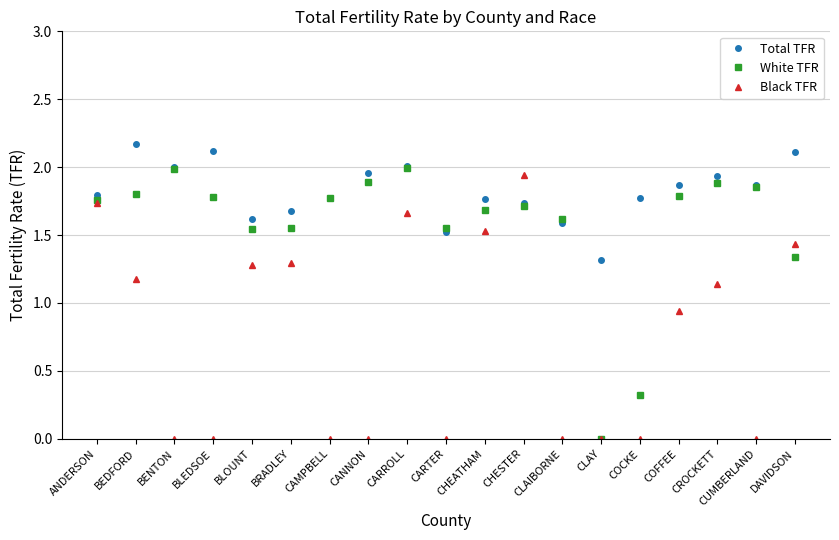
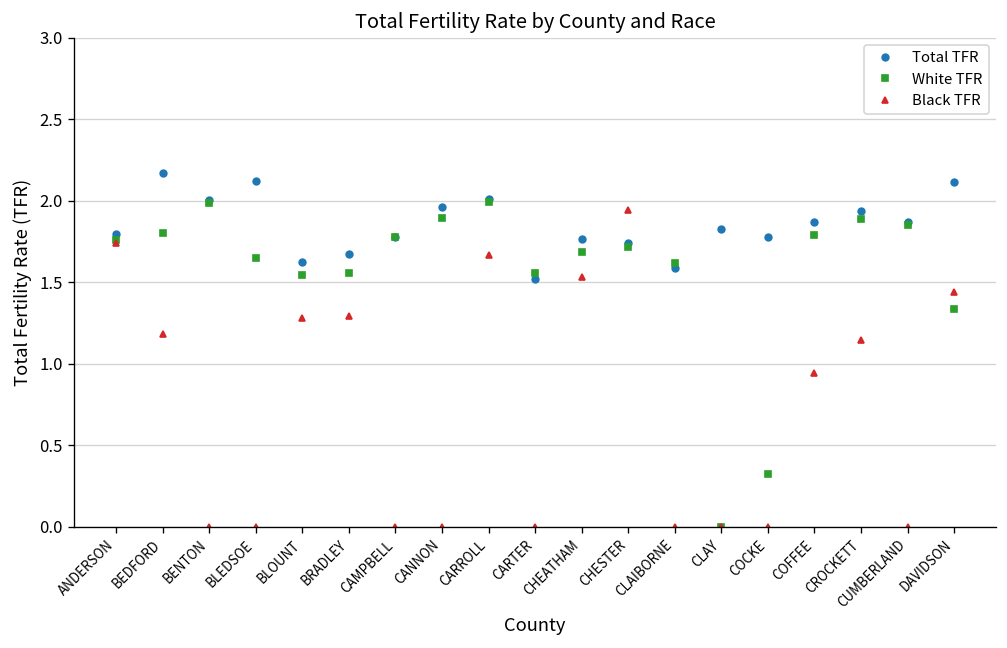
  {
    "Total TFR": {
      "ANDERSON": 1.80,
      "BEDFORD": 2.17,
      "BLEDSOE": 2.12,
      "BLOUNT": 1.62,
      "BRADLEY": 1.67,
      "CANNON": 1.96,
      "CARTER": 1.52,
      "CHEATHAM": 1.77,
      "CHESTER": 1.74,
      "CLAIBORNE": 1.59,
-     "CLAY": 1.32,
+     "CLAY": 1.83,
      "COCKE": 1.78,
      "COFFEE": 1.87,
      "CROCKETT": 1.93,
      "CUMBERLAND": 1.87,
      "DAVIDSON": 2.12
    },
    "White TFR": {
      "ANDERSON": 1.76,
      "BEDFORD": 1.80,
-     "BLEDSOE": 1.78,
+     "BLEDSOE": 1.65,
      "BLOUNT": 1.55,
      "BRADLEY": 1.55,
      "CANNON": 1.89,
      "CARTER": 1.55,
      "CHEATHAM": 1.69,
      "CHESTER": 1.71,
      "CLAIBORNE": 1.61,
      "COCKE": 0.32,
      "COFFEE": 1.79,
      "CROCKETT": 1.89,
      "CUMBERLAND": 1.85,
      "DAVIDSON": 1.34
    },
    "Black TFR": {
      "ANDERSON": 1.74,
      "BEDFORD": 1.18,
      "BENTON": 0.00,
      "BLEDSOE": 0.00,
      "BLOUNT": 1.28,
      "BRADLEY": 1.29,
      "CAMPBELL": 0.00,
      "CANNON": 0.00,
      "CARROLL": 1.66,
      "CARTER": 0.00,
      "CHEATHAM": 1.53,
      "CHESTER": 1.94,
      "CLAIBORNE": 0.00,
      "COCKE": 0.00,
      "COFFEE": 0.94,
      "CROCKETT": 1.14,
      "CUMBERLAND": 0.00,
      "DAVIDSON": 1.44
    }
  }
